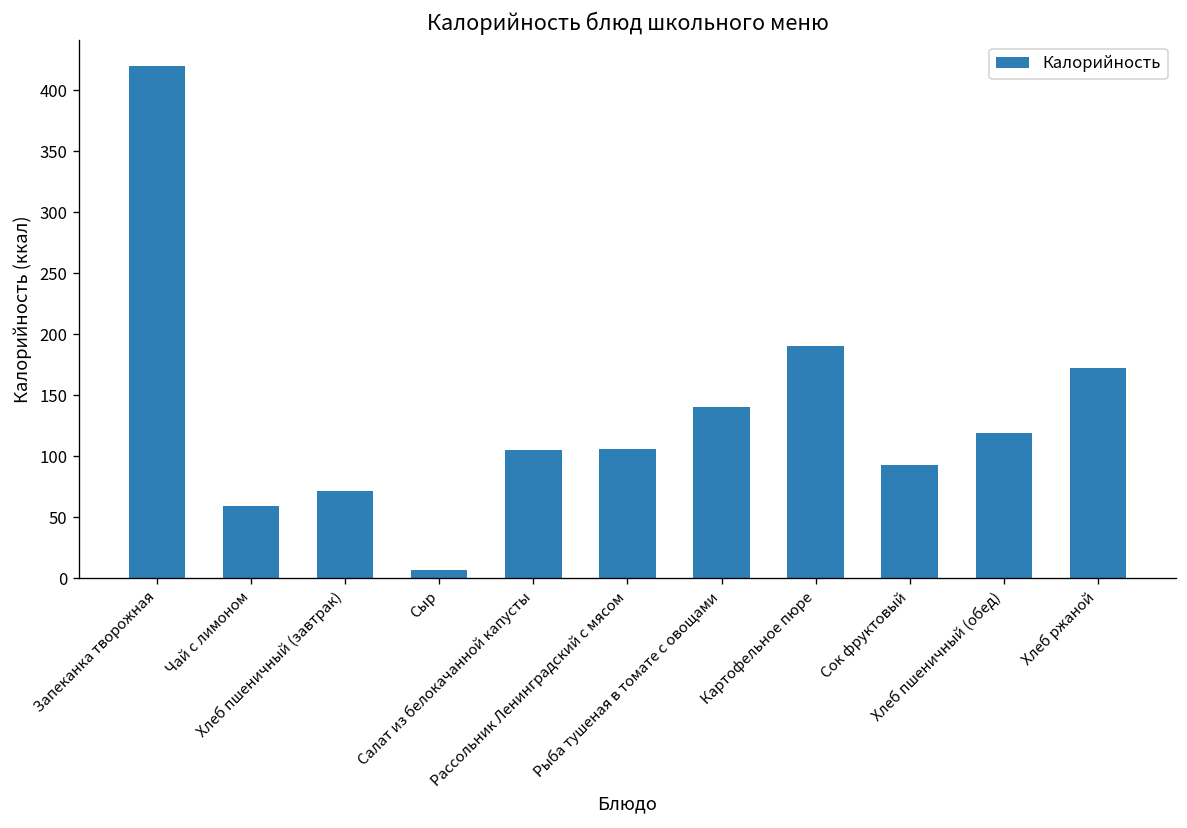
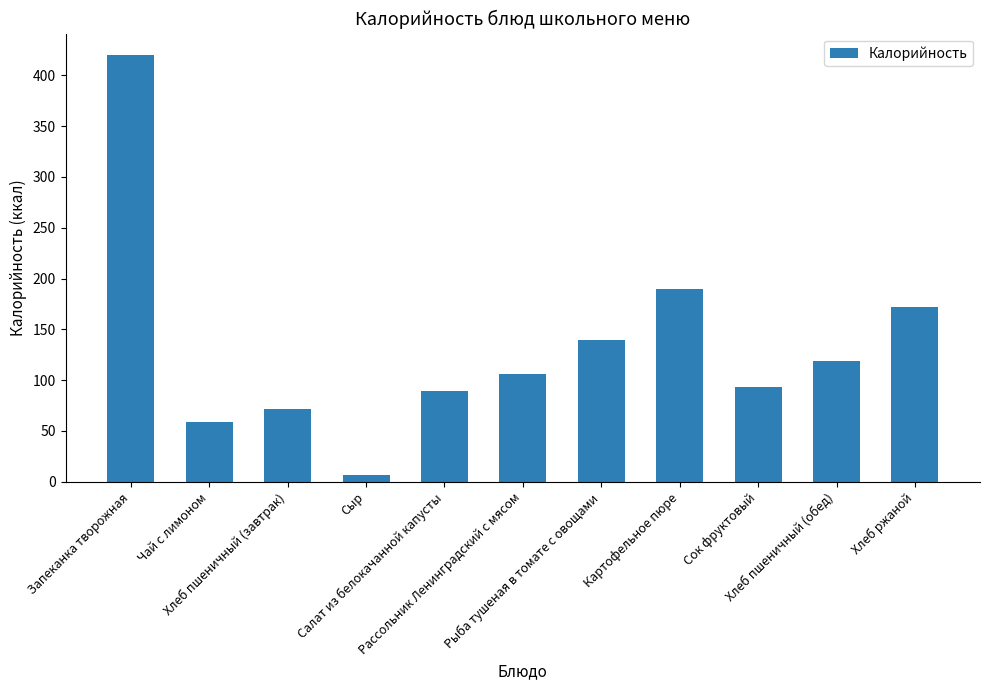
  {
    "Запеканка творожная": 420,
    "Чай с лимоном": 59,
    "Хлеб пшеничный (завтрак)": 71,
    "Сыр": 7,
-   "Салат из белокачанной капусты": 105,
+   "Салат из белокачанной капусты": 89,
    "Рассольник Ленинградский с мясом": 106,
    "Рыба тушеная в томате с овощами": 140,
    "Картофельное пюре": 190,
    "Сок фруктовый": 93,
    "Хлеб пшеничный (обед)": 119,
    "Хлеб ржаной": 172
  }
